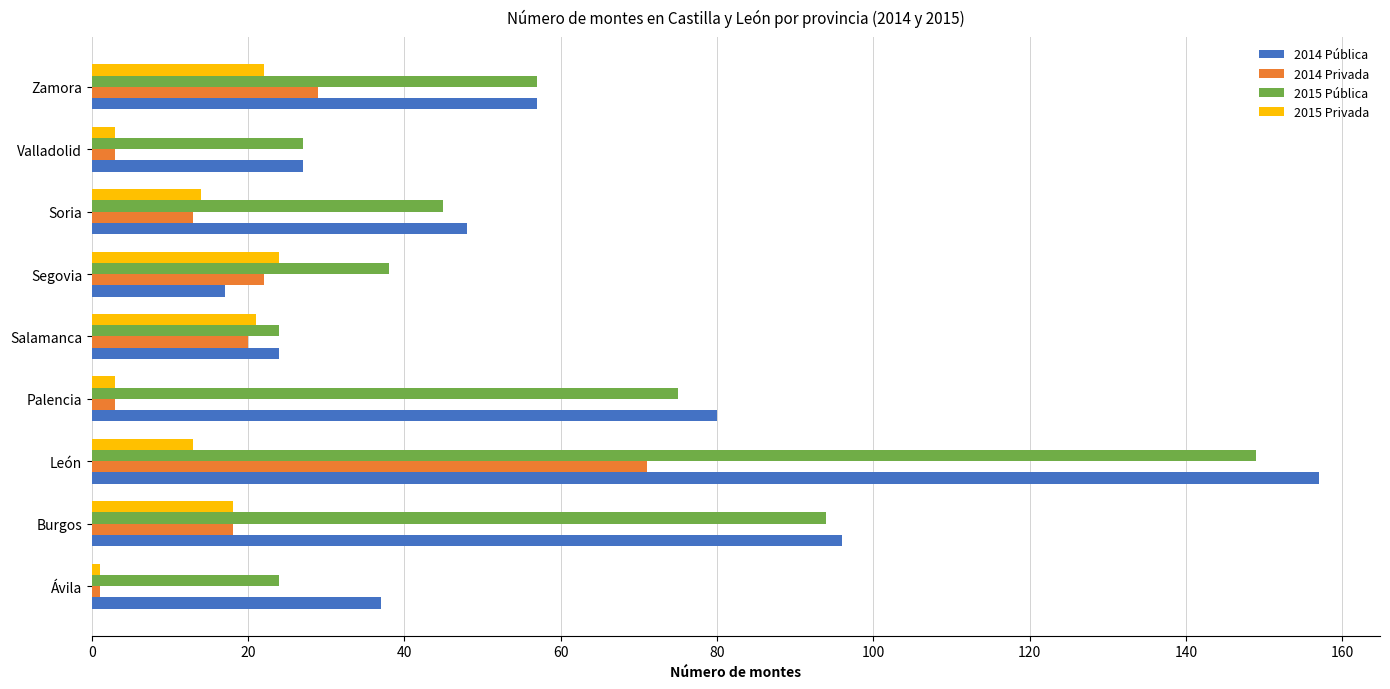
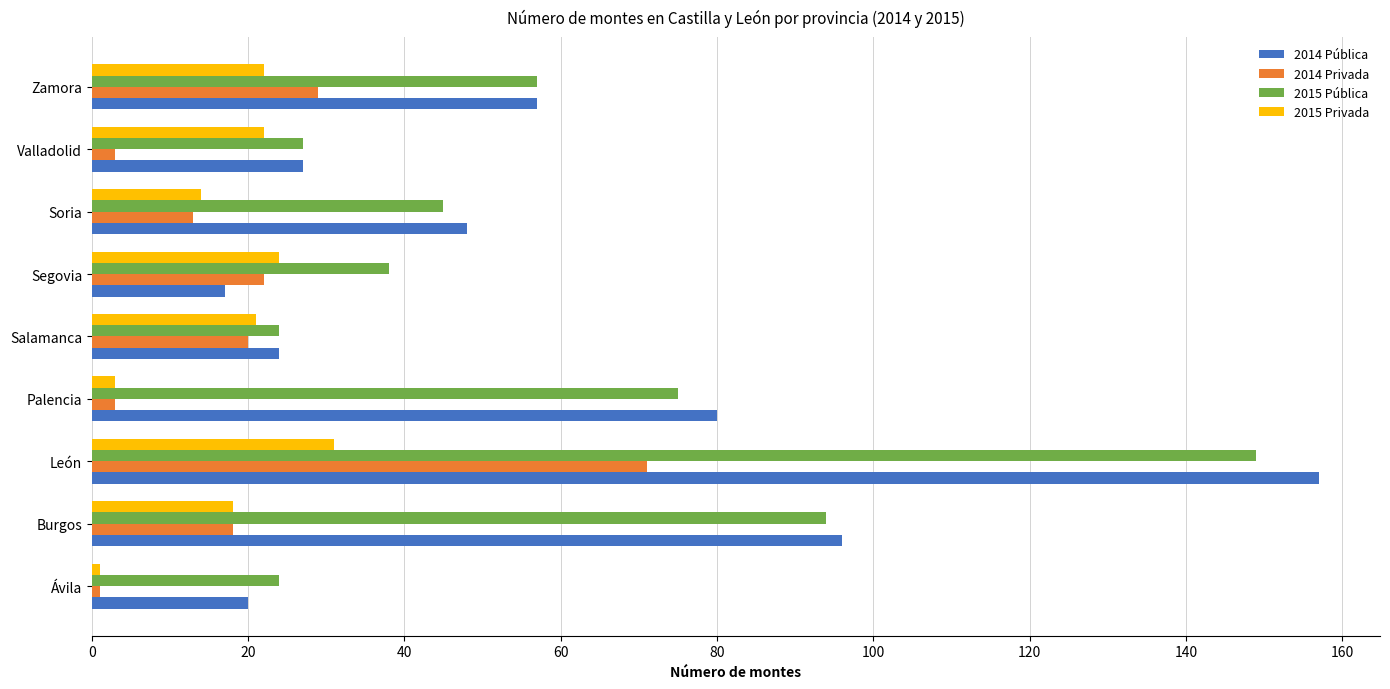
  {
    "2014 Pública": {
      "Zamora": 57,
      "Valladolid": 27,
      "Soria": 48,
      "Segovia": 17,
      "Salamanca": 24,
      "Palencia": 80,
      "León": 157,
      "Burgos": 96,
-     "Ávila": 37
+     "Ávila": 20
    },
    "2014 Privada": {
      "Zamora": 29,
      "Valladolid": 3,
      "Soria": 13,
      "Segovia": 22,
      "Salamanca": 20,
      "Palencia": 3,
      "León": 71,
      "Burgos": 18,
      "Ávila": 1
    },
    "2015 Pública": {
      "Zamora": 57,
      "Valladolid": 27,
      "Soria": 45,
      "Segovia": 38,
      "Salamanca": 24,
      "Palencia": 75,
      "León": 149,
      "Burgos": 94,
      "Ávila": 24
    },
    "2015 Privada": {
      "Zamora": 22,
-     "Valladolid": 3,
+     "Valladolid": 22,
      "Soria": 14,
      "Segovia": 24,
      "Salamanca": 21,
      "Palencia": 3,
-     "León": 13,
+     "León": 31,
      "Burgos": 18,
      "Ávila": 1
    }
  }
